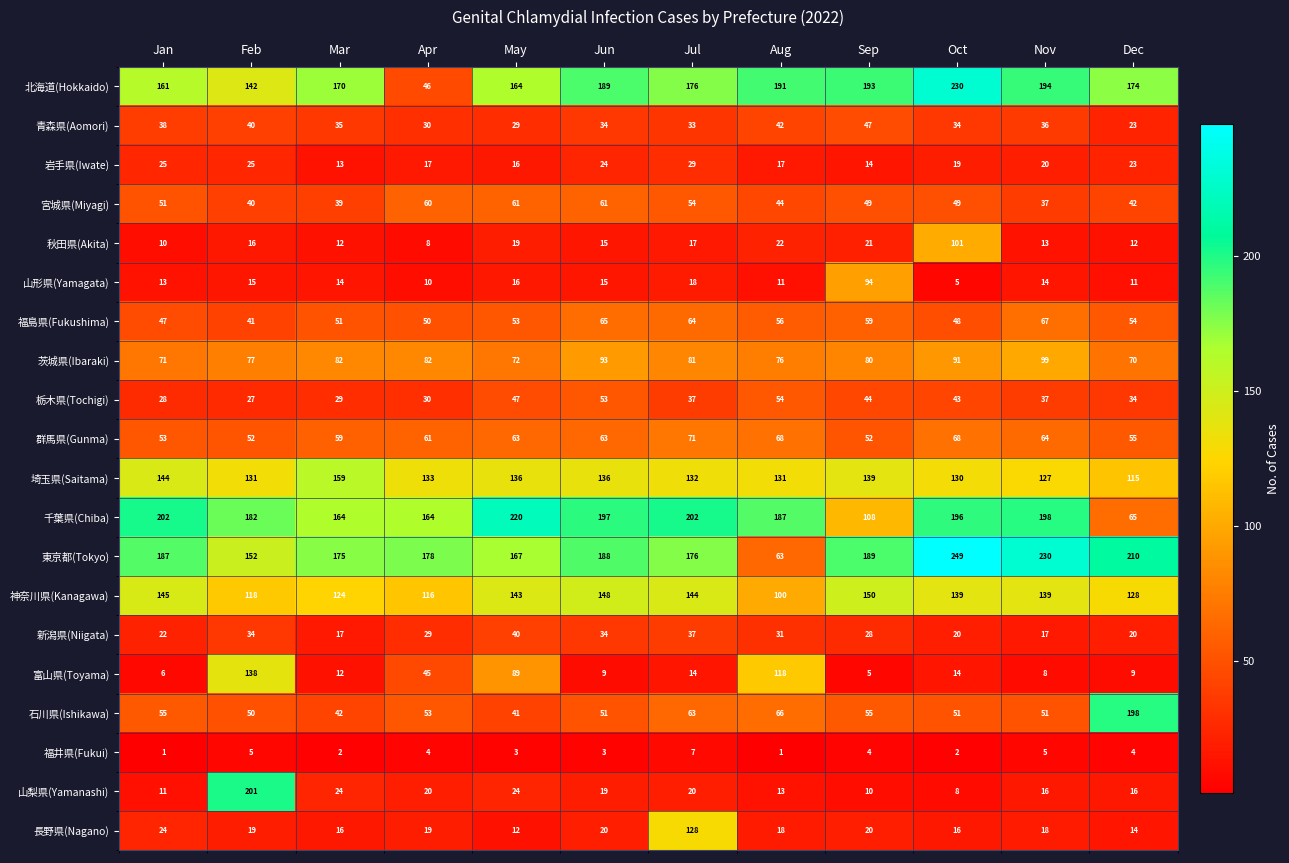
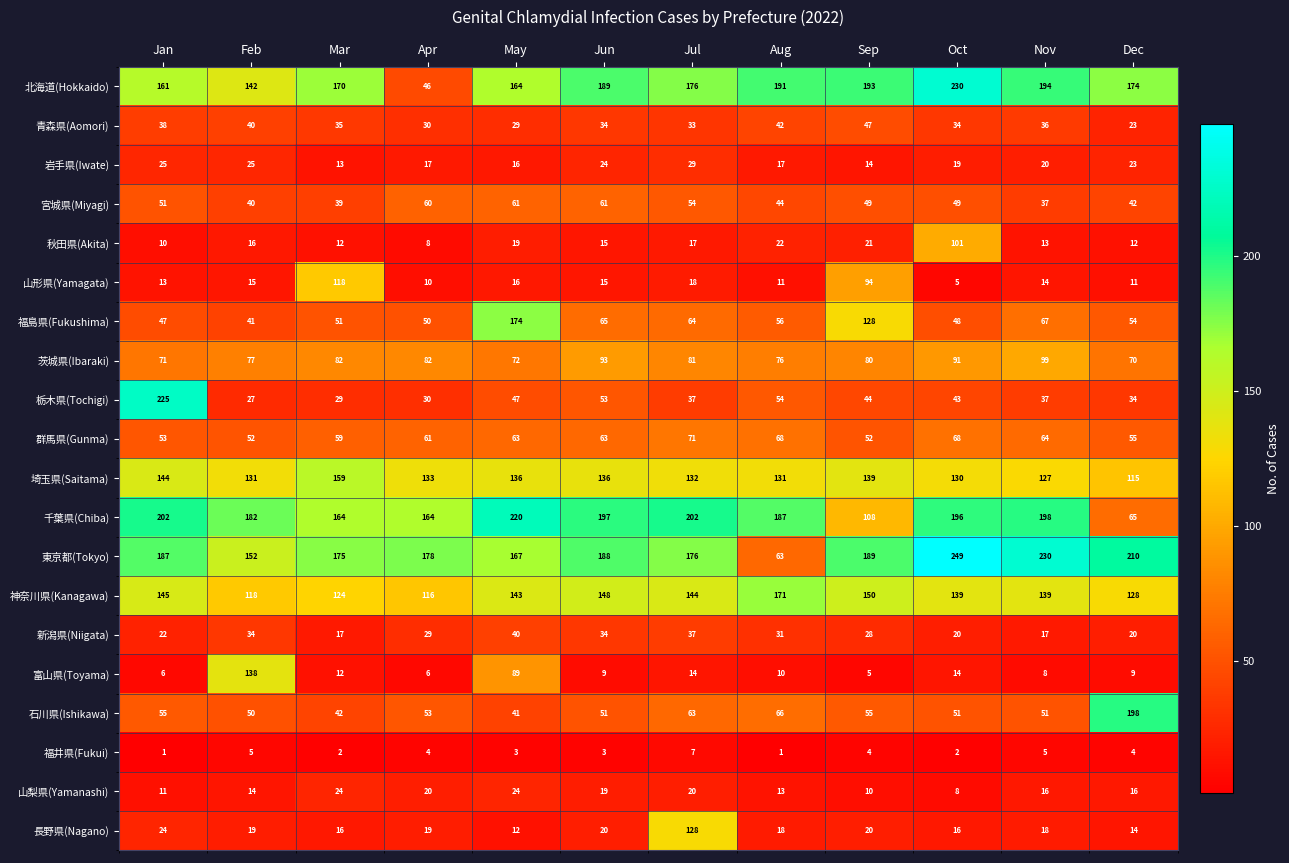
  {
    "山形県(Yamagata)": {
      "Jan": 13,
      "Feb": 15,
-     "Mar": 14,
+     "Mar": 118,
      "Apr": 10,
      "May": 16,
      "Jun": 15,
      "Jul": 18,
      "Aug": 11,
      "Sep": 94,
      "Oct": 5,
      "Nov": 14,
      "Dec": 11
    },
    "福島県(Fukushima)": {
      "Jan": 47,
      "Feb": 41,
      "Mar": 51,
      "Apr": 50,
-     "May": 53,
+     "May": 174,
      "Jun": 65,
      "Jul": 64,
      "Aug": 56,
-     "Sep": 59,
+     "Sep": 128,
      "Oct": 48,
      "Nov": 67,
      "Dec": 54
    },
    "栃木県(Tochigi)": {
-     "Jan": 28,
+     "Jan": 225,
      "Feb": 27,
      "Mar": 29,
      "Apr": 30,
      "May": 47,
      "Jun": 53,
      "Jul": 37,
      "Aug": 54,
      "Sep": 44,
      "Oct": 43,
      "Nov": 37,
      "Dec": 34
    },
    "神奈川県(Kanagawa)": {
      "Jan": 145,
      "Feb": 118,
      "Mar": 124,
      "Apr": 116,
      "May": 143,
      "Jun": 148,
      "Jul": 144,
-     "Aug": 100,
+     "Aug": 171,
      "Sep": 150,
      "Oct": 139,
      "Nov": 139,
      "Dec": 128
    },
    "富山県(Toyama)": {
      "Jan": 6,
      "Feb": 138,
      "Mar": 12,
-     "Apr": 45,
+     "Apr": 6,
      "May": 89,
      "Jun": 9,
      "Jul": 14,
-     "Aug": 118,
+     "Aug": 10,
      "Sep": 5,
      "Oct": 14,
      "Nov": 8,
      "Dec": 9
    },
    "山梨県(Yamanashi)": {
      "Jan": 11,
-     "Feb": 201,
+     "Feb": 14,
      "Mar": 24,
      "Apr": 20,
      "May": 24,
      "Jun": 19,
      "Jul": 20,
      "Aug": 13,
      "Sep": 10,
      "Oct": 8,
      "Nov": 16,
      "Dec": 16
    }
  }
